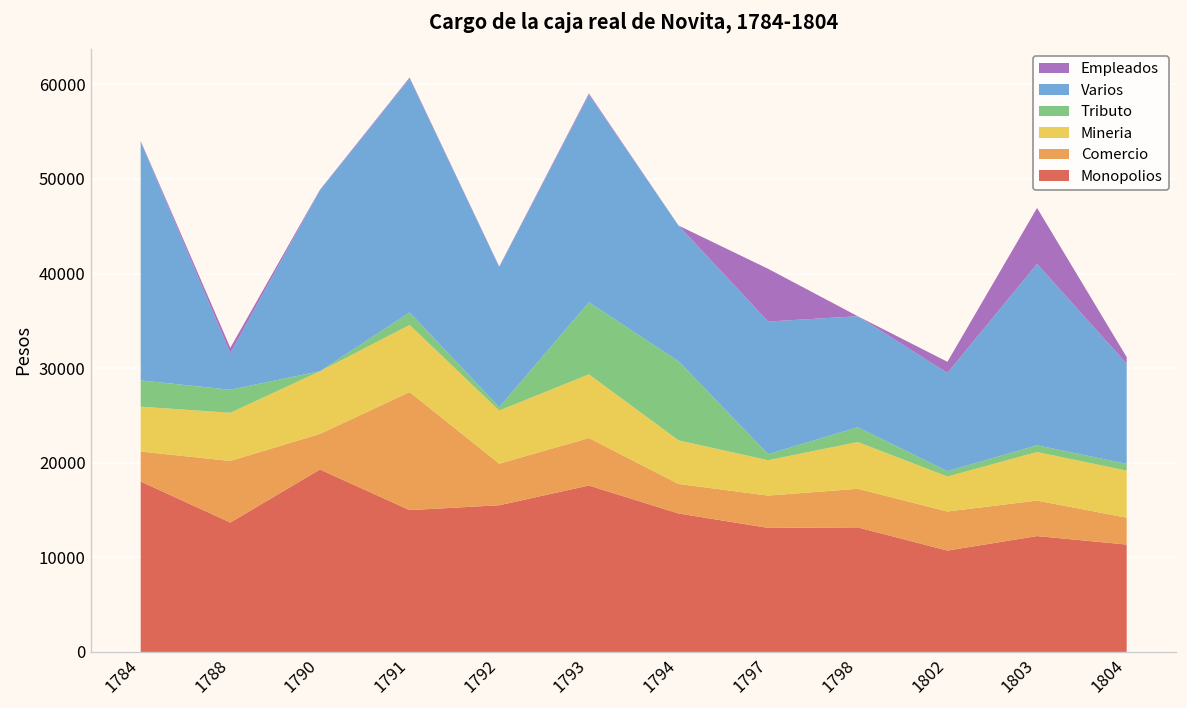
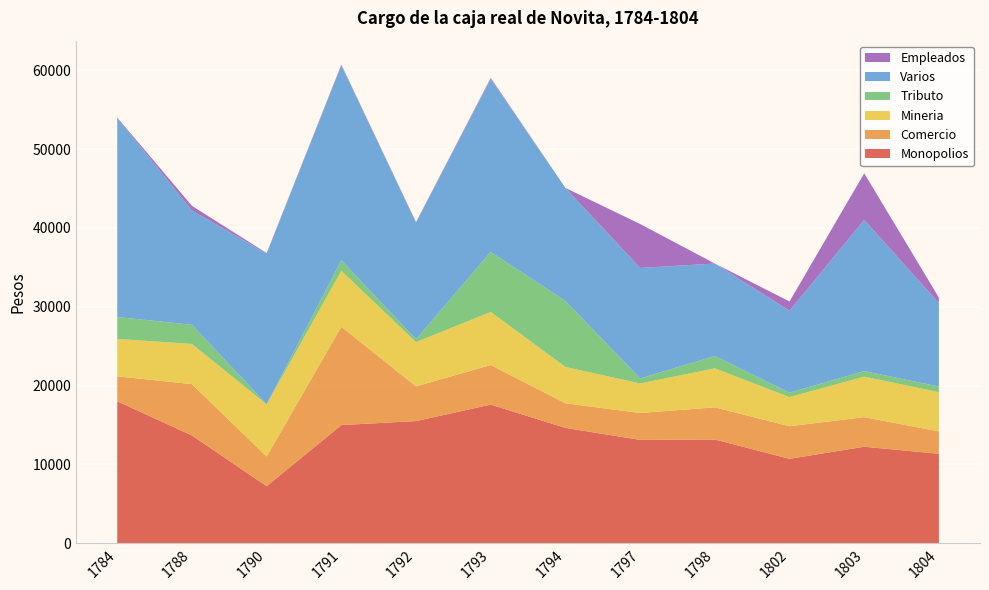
  {
    "Monopolios": {
      "1784": 18000,
      "1788": 14000,
-     "1790": 19000,
+     "1790": 7000,
      "1791": 15000,
      "1792": 16000,
      "1793": 18000,
      "1794": 15000,
      "1797": 13000,
      "1798": 13000,
      "1802": 11000,
      "1803": 12000,
      "1804": 11000
    },
    "Tributo": {
      "1784": 3000,
      "1788": 2000,
      "1791": 1000,
      "1792": 0,
      "1793": 8000,
      "1794": 8000,
      "1797": 1000,
      "1798": 2000,
      "1802": 1000,
      "1803": 1000,
      "1804": 1000
    },
    "Varios": {
-     "1788": 4000,
+     "1788": 15000,
      "1797": 14000,
      "1802": 10000,
      "1803": 19000,
      "1804": 11000
    },
    "Empleados": {
      "1788": 1000,
      "1797": 6000,
      "1802": 1000,
      "1803": 6000,
      "1804": 1000
    }
  }
